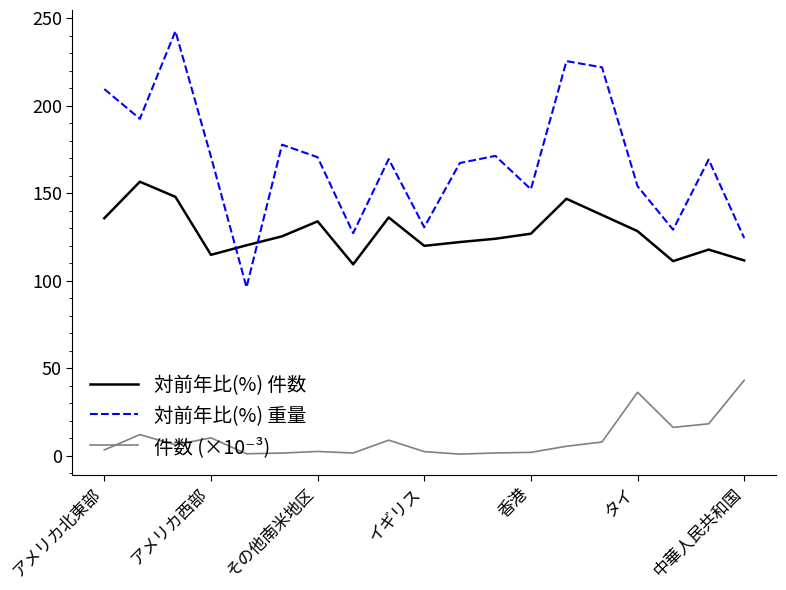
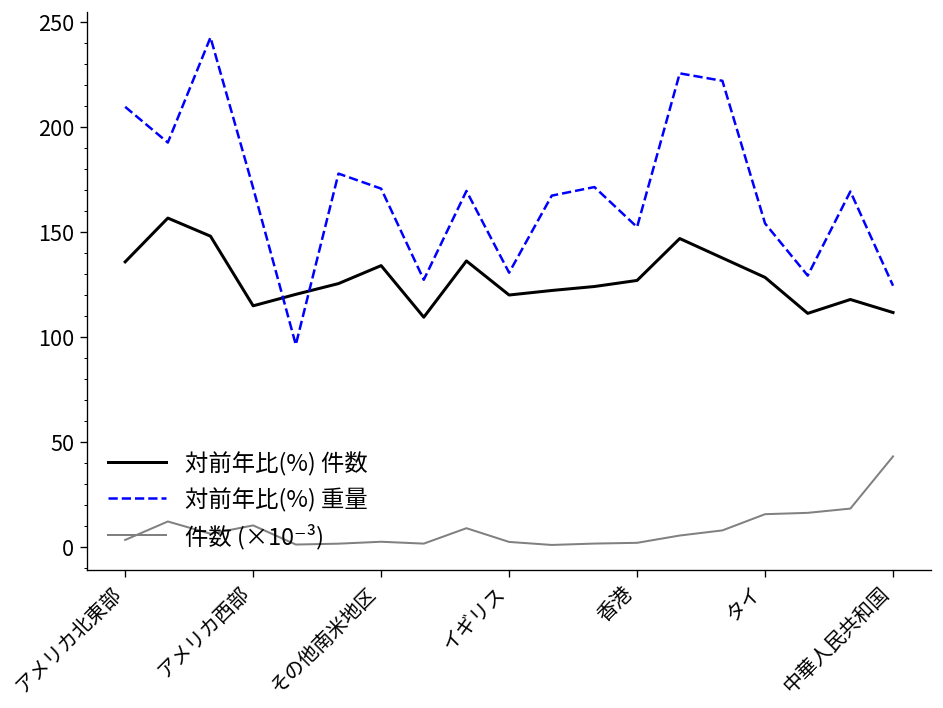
  {
    "対前年比(%) 件数": {
      "アメリカ北東部": 136,
      "アメリカ西部": 115,
      "その他南米地区": 134,
      "イギリス": 120,
      "香港": 127,
      "タイ": 128,
      "中華人民共和国": 112
    },
    "対前年比(%) 重量": {
      "アメリカ北東部": 210,
      "アメリカ西部": 171,
      "その他南米地区": 171,
      "イギリス": 131,
      "香港": 152,
      "タイ": 154,
      "中華人民共和国": 124
    },
    "件数 (×10⁻³)": {
      "アメリカ北東部": 3,
      "アメリカ西部": 10,
      "その他南米地区": 3,
      "イギリス": 2,
      "香港": 2,
-     "タイ": 36,
+     "タイ": 16,
      "中華人民共和国": 43
    }
  }
